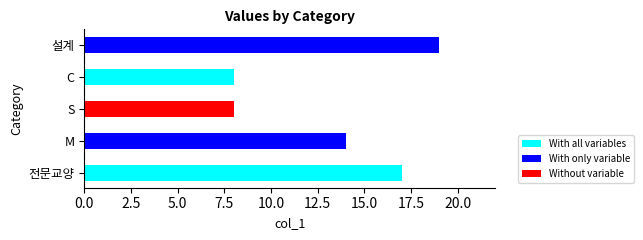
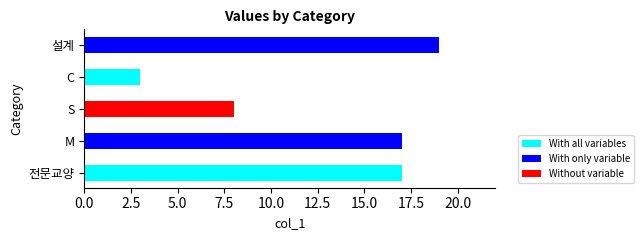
  {
    "설계": 19,
-   "C": 8,
+   "C": 3,
    "S": 8,
-   "M": 14,
+   "M": 17,
    "전문교양": 17
  }
